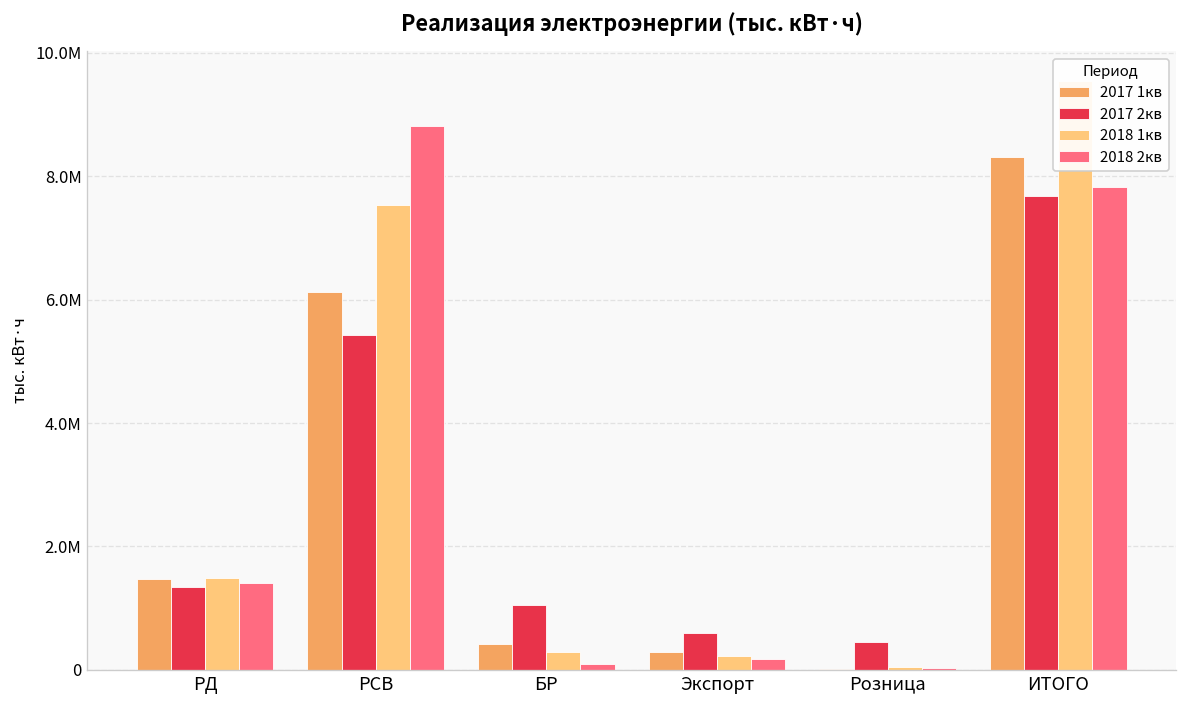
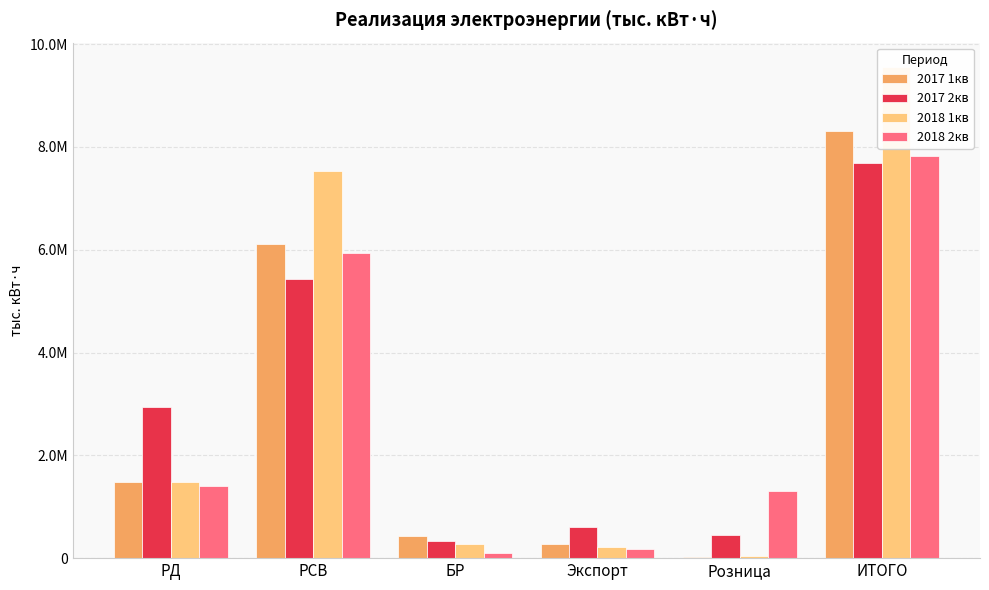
  {
    "2017 2кв": {
-     "РД": 1300000,
+     "РД": 2900000,
      "РСВ": 5400000,
-     "БР": 1000000,
+     "БР": 300000,
      "Экспорт": 600000,
      "Розница": 500000,
      "ИТОГО": 7700000
    },
    "2018 2кв": {
      "РД": 1400000,
-     "РСВ": 8800000,
+     "РСВ": 5900000,
      "БР": 100000,
      "Экспорт": 200000,
-     "Розница": 0,
+     "Розница": 1300000,
      "ИТОГО": 7800000
    }
  }
